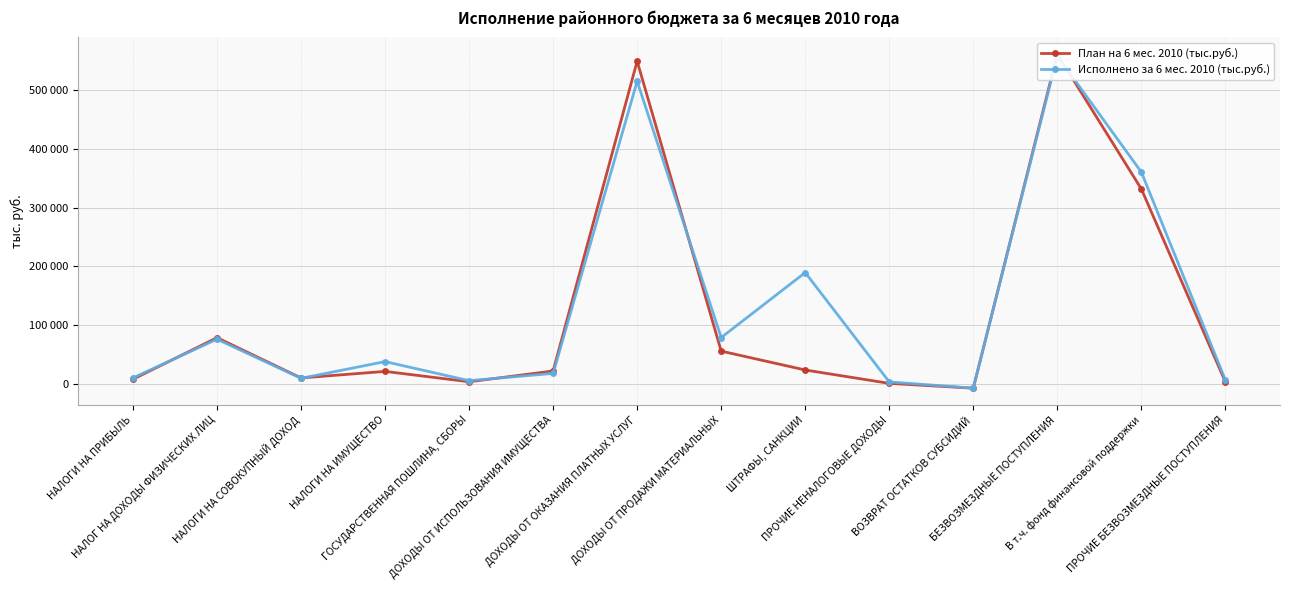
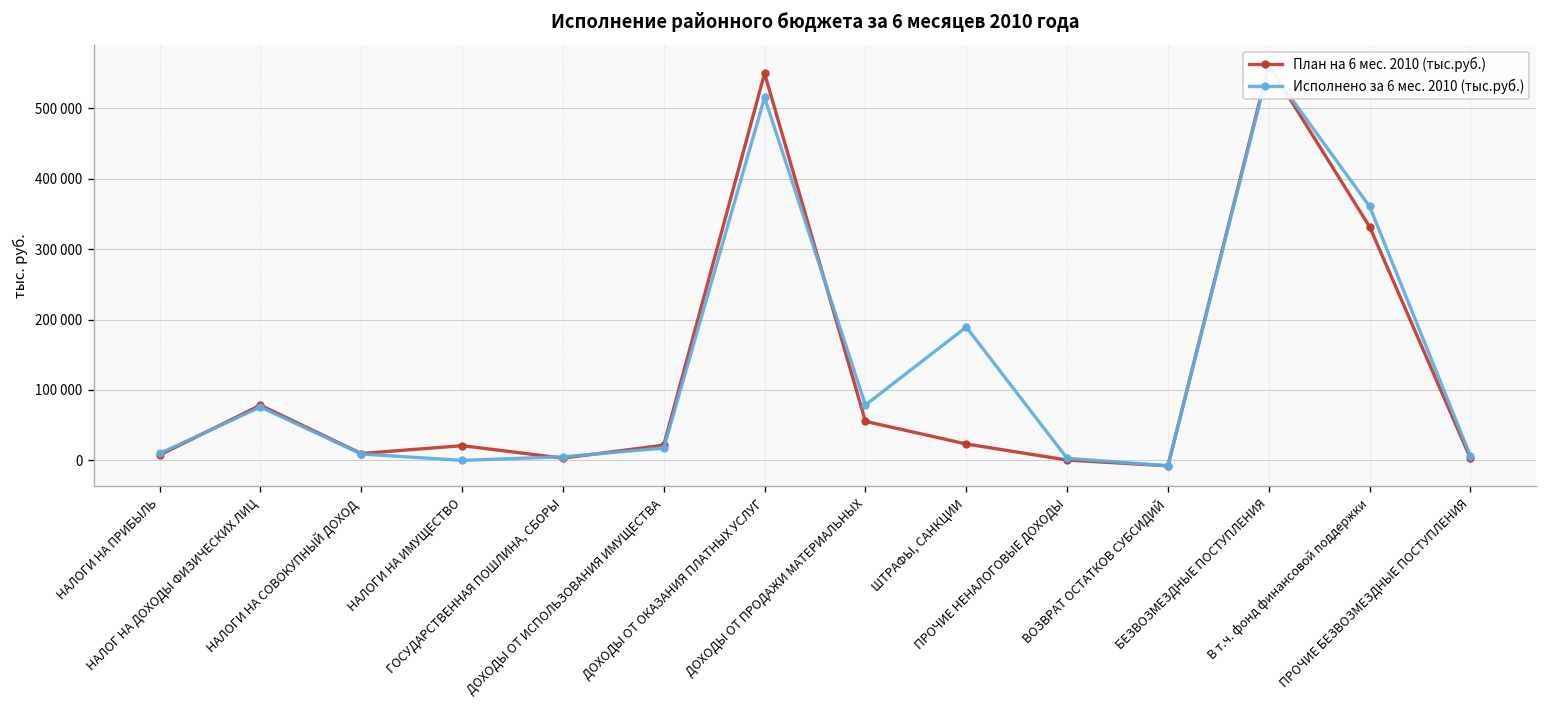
  {
    "План на 6 мес. 2010 (тыс.руб.)": {
      "НАЛОГИ НА ИМУЩЕСТВО": 20000,
      "ДОХОДЫ ОТ ОКАЗАНИЯ ПЛАТНЫХ УСЛУГ": 550000,
      "ДОХОДЫ ОТ ПРОДАЖИ МАТЕРИАЛЬНЫХ": 60000,
      "ШТРАФЫ, САНКЦИИ": 20000,
      "В т.ч. фонд финансовой поддержки": 330000
    },
    "Исполнено за 6 мес. 2010 (тыс.руб.)": {
-     "НАЛОГИ НА ИМУЩЕСТВО": 40000,
+     "НАЛОГИ НА ИМУЩЕСТВО": 0,
      "ДОХОДЫ ОТ ОКАЗАНИЯ ПЛАТНЫХ УСЛУГ": 520000,
      "ДОХОДЫ ОТ ПРОДАЖИ МАТЕРИАЛЬНЫХ": 80000,
      "ШТРАФЫ, САНКЦИИ": 190000,
      "В т.ч. фонд финансовой поддержки": 360000
    }
  }
